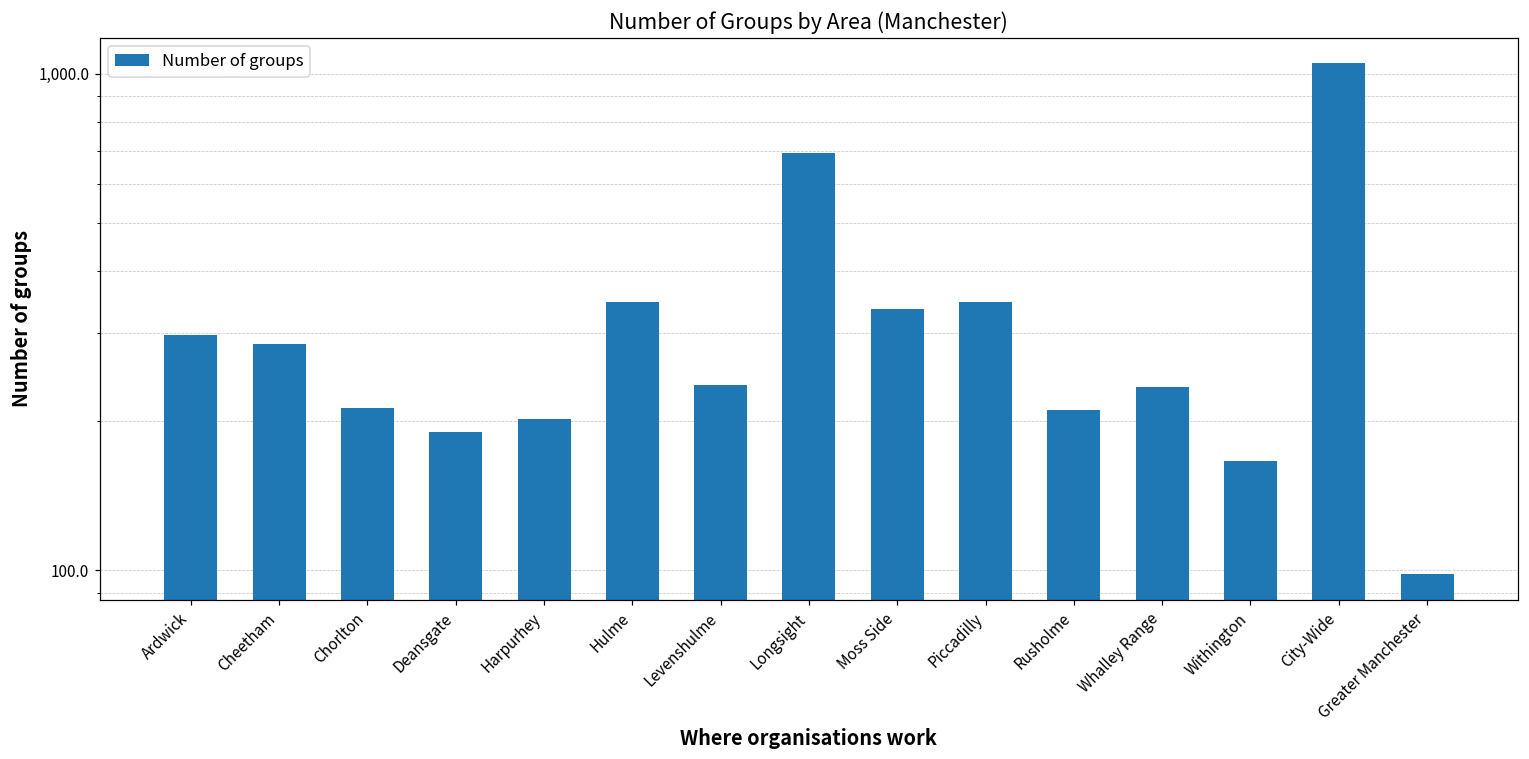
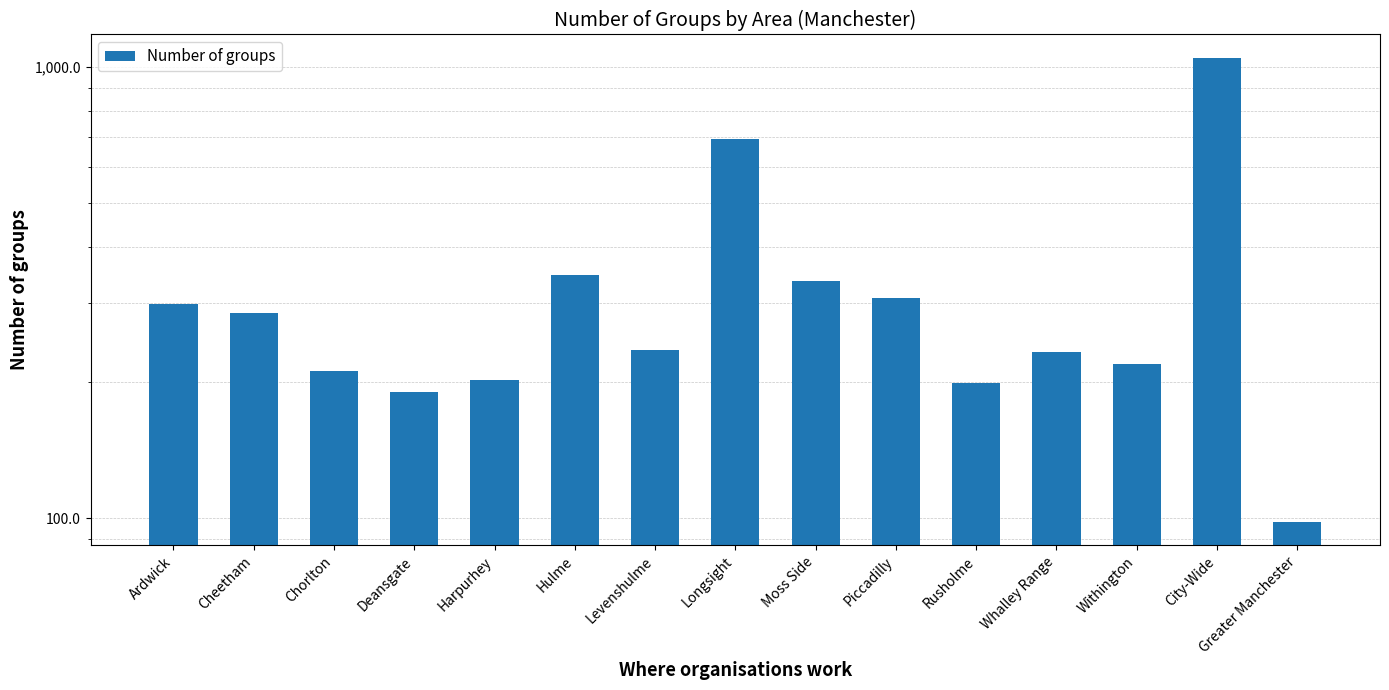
  {
    "Ardwick": "300",
    "Cheetham": "290",
    "Chorlton": "210",
    "Deansgate": "190",
    "Harpurhey": "200",
    "Hulme": "350",
    "Levenshulme": "240",
    "Longsight": "690",
    "Moss Side": "340",
-   "Piccadilly": "350",
-   "Rusholme": "210",
+   "Piccadilly": "310",
+   "Rusholme": "200",
    "Whalley Range": "230",
-   "Withington": "166",
+   "Withington": "220",
    "City-Wide": "1,050",
    "Greater Manchester": "98"
  }
